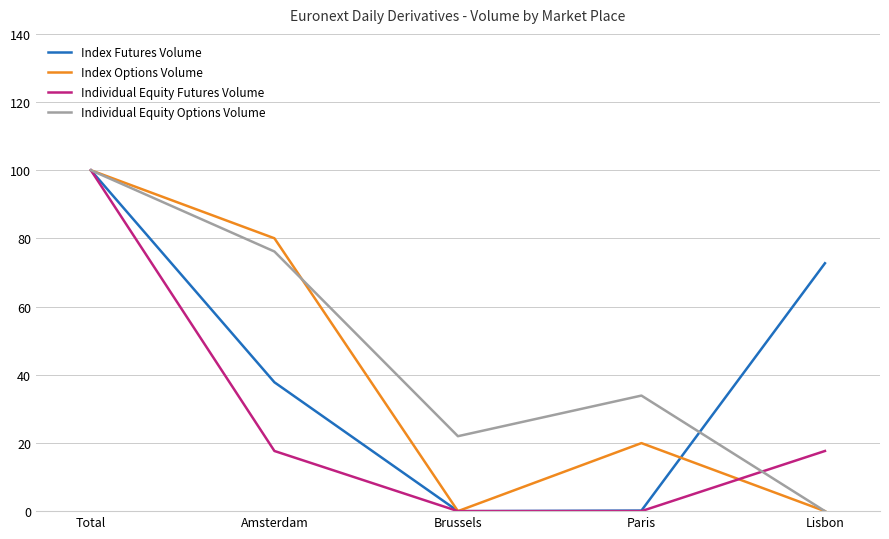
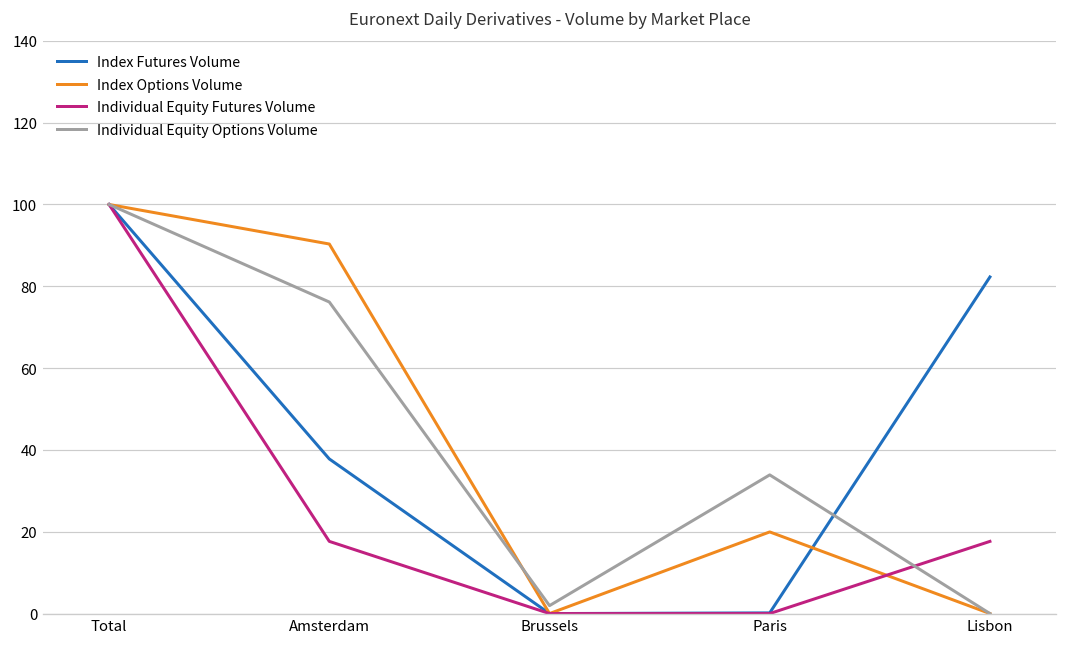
  {
    "Index Futures Volume": {
      "Amsterdam": 38,
-     "Lisbon": 73
+     "Lisbon": 82
    },
    "Index Options Volume": {
-     "Amsterdam": 80,
+     "Amsterdam": 90,
      "Paris": 20
    },
    "Individual Equity Futures Volume": {
      "Amsterdam": 18,
      "Lisbon": 18
    },
    "Individual Equity Options Volume": {
      "Amsterdam": 76,
-     "Brussels": 22,
+     "Brussels": 2,
      "Paris": 34
    }
  }
